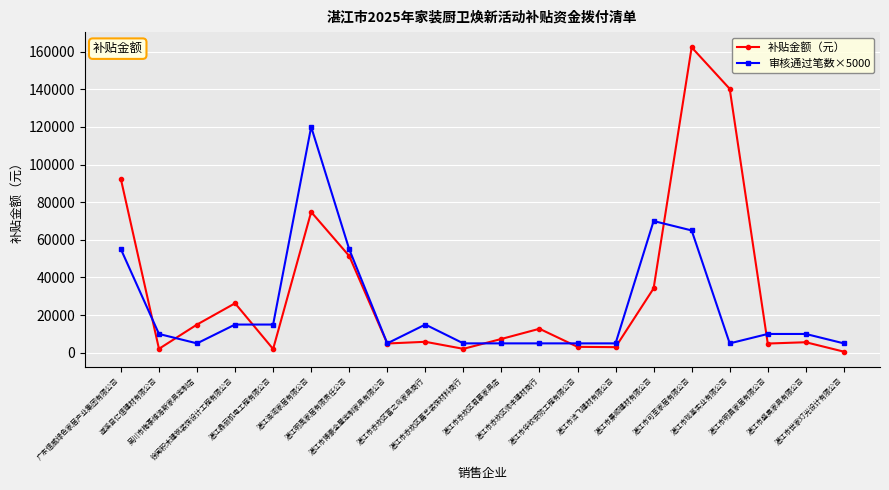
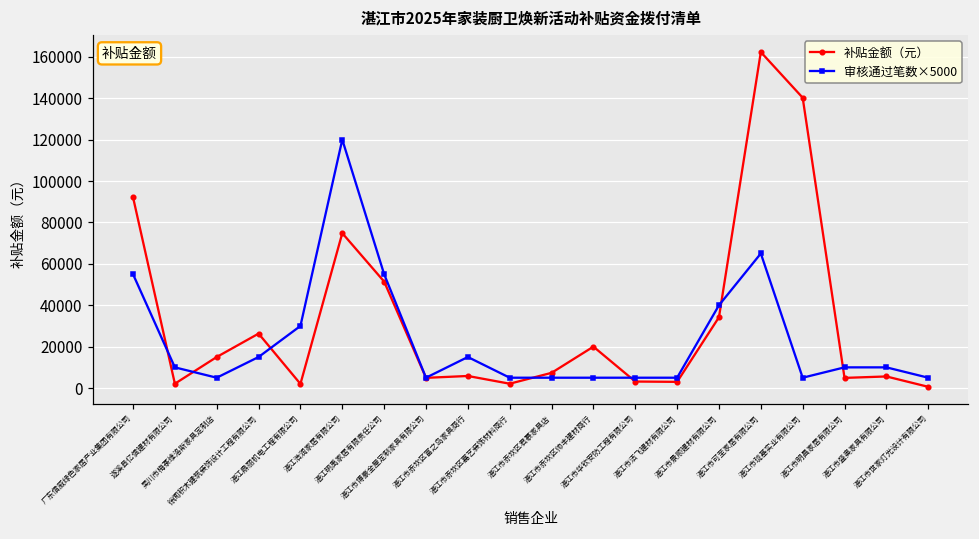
  {
    "补贴金额（元）": {
      "广东信威绿色家居产业集团有限公司": 92000,
      "遂溪县亿信建材有限公司": 2000,
      "吴川市梅菉维洛斯家具定制店": 15000,
      "徐闻积木建筑装饰设计工程有限公司": 26000,
      "湛江鼎丽机电工程有限公司": 2000,
      "湛江浩润家居有限公司": 75000,
      "湛江明禹家居有限责任公司": 51000,
      "湛江市赤坎区富之岛家具商行": 6000,
      "湛江市赤坎区嘉艺装饰材料商行": 2000,
      "湛江市赤坎区君慕家具店": 7000,
-     "湛江市赤坎区帅丰建材商行": 13000,
+     "湛江市赤坎区帅丰建材商行": 20000,
      "湛江市华钦安防工程有限公司": 3000,
      "湛江市洁飞建材有限公司": 3000,
      "湛江市景顺建材有限公司": 34000,
      "湛江市可至家居有限公司": 162000,
      "湛江市珑基实业有限公司": 140000,
      "湛江市明昌家居有限公司": 5000,
      "湛江市盛奥家具有限公司": 6000,
      "湛江市世家灯光设计有限公司": 1000
    },
    "审核通过笔数×5000": {
      "广东信威绿色家居产业集团有限公司": 55000,
      "遂溪县亿信建材有限公司": 10000,
      "吴川市梅菉维洛斯家具定制店": 5000,
      "徐闻积木建筑装饰设计工程有限公司": 15000,
-     "湛江鼎丽机电工程有限公司": 15000,
+     "湛江鼎丽机电工程有限公司": 30000,
      "湛江浩润家居有限公司": 120000,
      "湛江明禹家居有限责任公司": 55000,
      "湛江市赤坎区富之岛家具商行": 15000,
      "湛江市赤坎区嘉艺装饰材料商行": 5000,
      "湛江市赤坎区君慕家具店": 5000,
      "湛江市赤坎区帅丰建材商行": 5000,
      "湛江市华钦安防工程有限公司": 5000,
      "湛江市洁飞建材有限公司": 5000,
-     "湛江市景顺建材有限公司": 70000,
+     "湛江市景顺建材有限公司": 40000,
      "湛江市可至家居有限公司": 65000,
      "湛江市珑基实业有限公司": 5000,
      "湛江市明昌家居有限公司": 10000,
      "湛江市盛奥家具有限公司": 10000,
      "湛江市世家灯光设计有限公司": 5000
    }
  }
